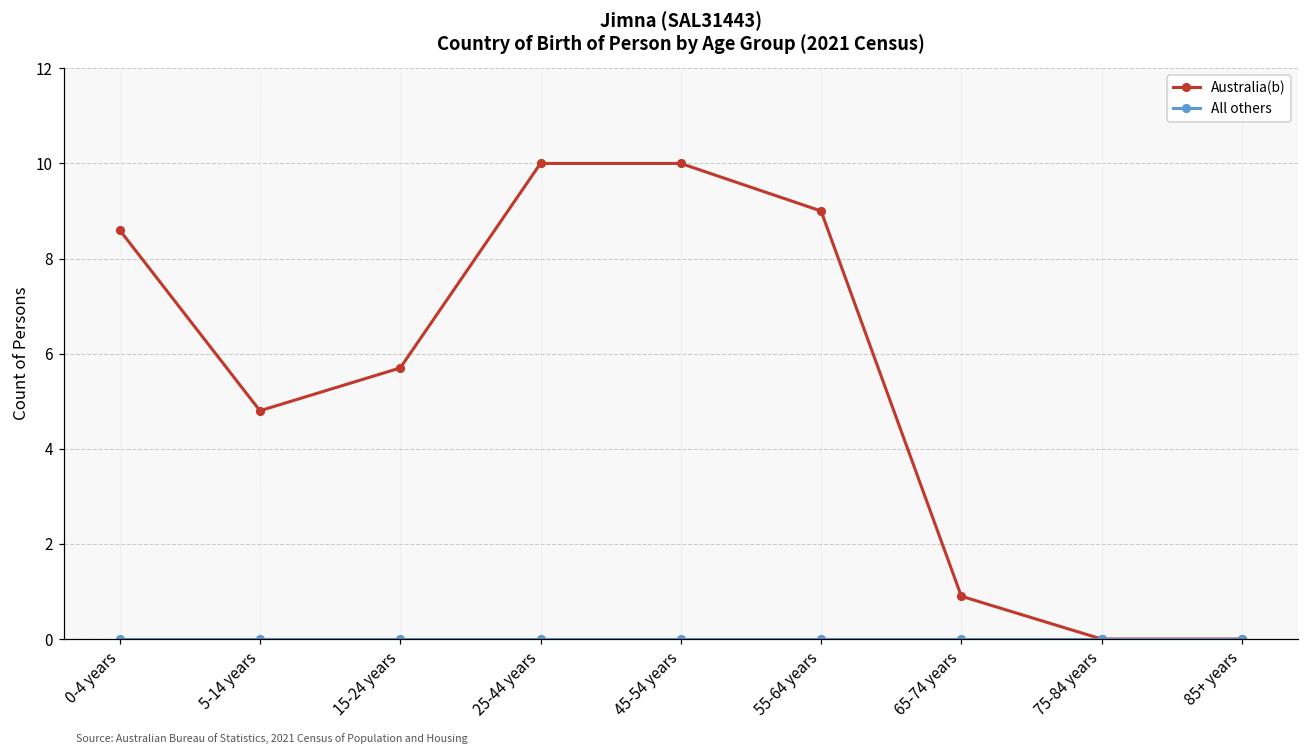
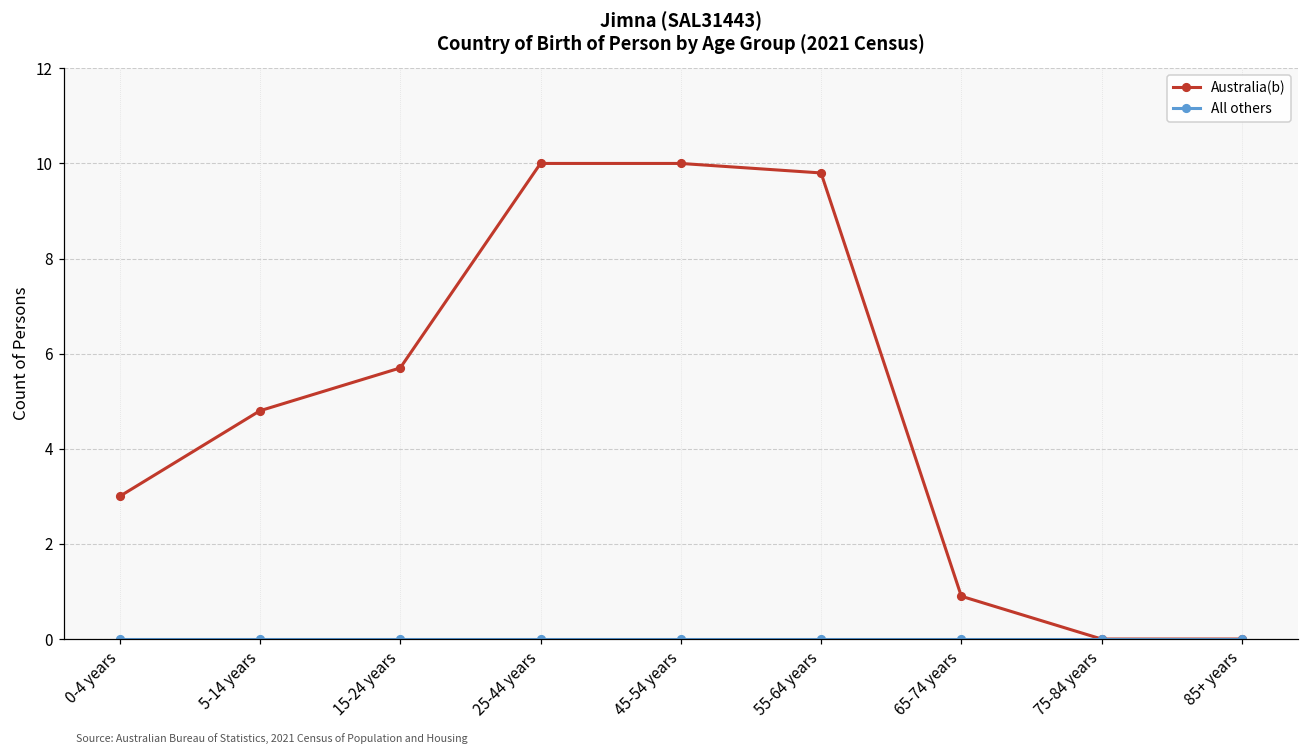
  {
    "Australia(b)": {
-     "0-4 years": 8.6,
+     "0-4 years": 3.0,
      "5-14 years": 4.8,
      "15-24 years": 5.7,
      "25-44 years": 10.0,
      "45-54 years": 10.0,
-     "55-64 years": 9.0,
+     "55-64 years": 9.8,
      "65-74 years": 0.9
    },
    "All others": {
      "0-4 years": 0.0,
      "5-14 years": 0.0,
      "15-24 years": 0.0,
      "25-44 years": 0.0,
      "45-54 years": 0.0,
      "55-64 years": 0.0,
      "65-74 years": 0.0
    }
  }
